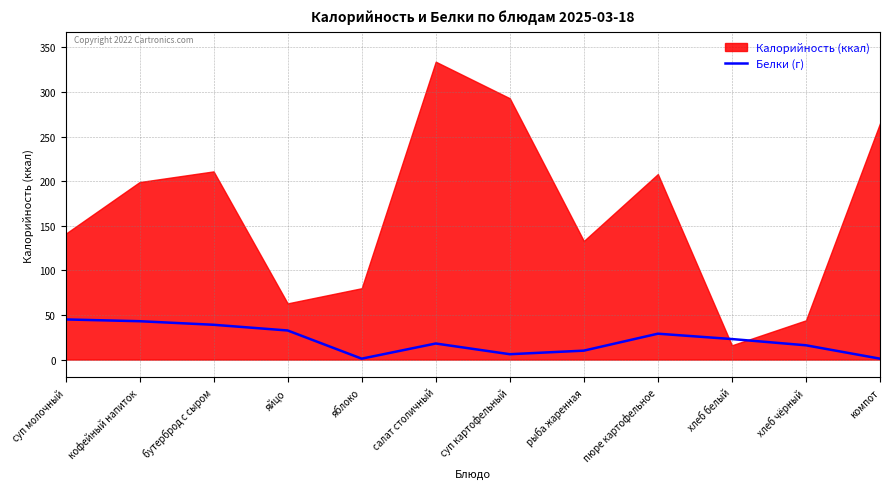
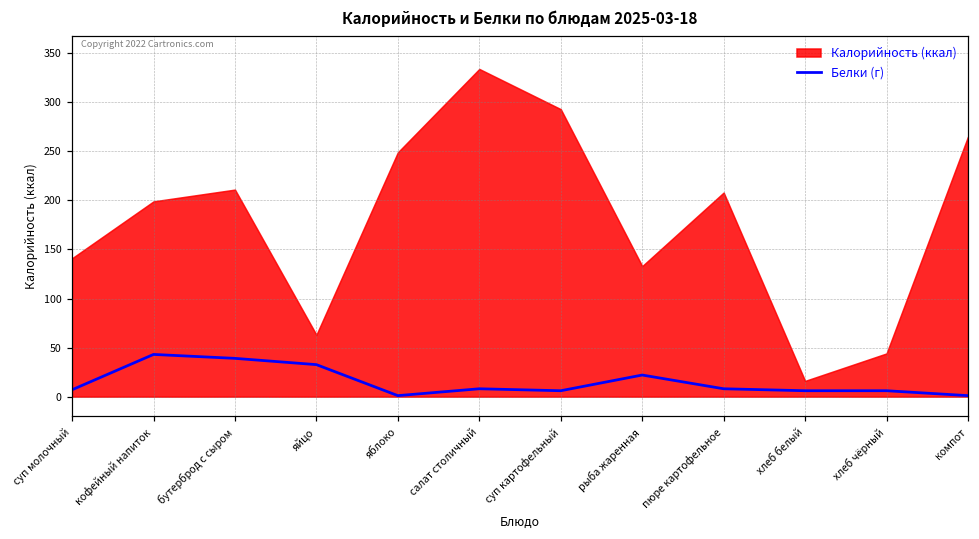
  {
    "Белки (г)": {
-     "суп молочный": 50,
+     "суп молочный": 10,
      "кофейный напиток": 40,
      "бутерброд с сыром": 40,
      "яйцо": 30,
      "яблоко": 0,
-     "салат столичный": 20,
+     "салат столичный": 10,
      "суп картофельный": 10,
-     "рыба жаренная": 10,
-     "пюре картофельное": 30,
-     "хлеб белый": 20,
-     "хлеб чёрный": 20,
+     "рыба жаренная": 20,
+     "пюре картофельное": 10,
+     "хлеб белый": 10,
+     "хлеб чёрный": 10,
      "компот": 0
    },
    "Калорийность (ккал)": {
      "суп молочный": 140,
      "кофейный напиток": 200,
      "бутерброд с сыром": 210,
      "яйцо": 60,
-     "яблоко": 80,
+     "яблоко": 250,
      "салат столичный": 330,
      "суп картофельный": 290,
      "рыба жаренная": 130,
      "пюре картофельное": 210,
      "хлеб белый": 20,
      "хлеб чёрный": 40,
      "компот": 270
    }
  }
